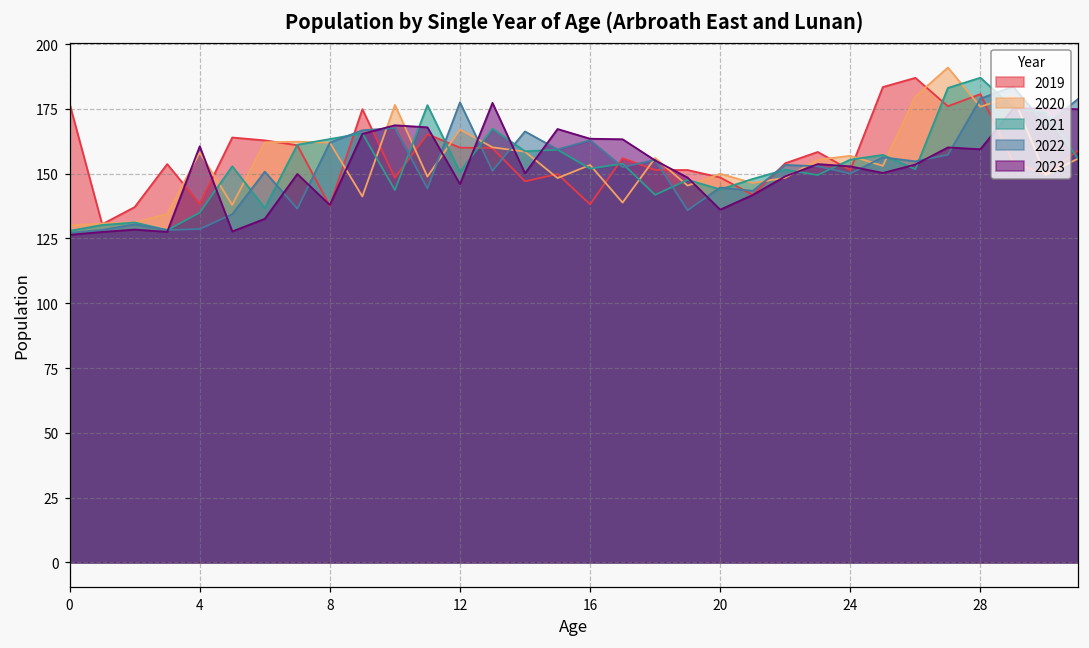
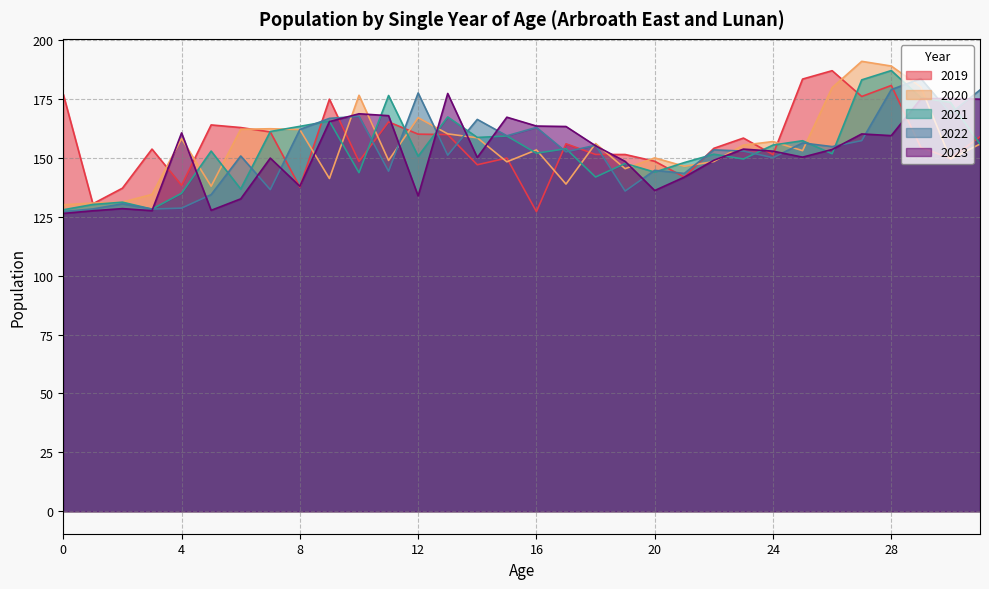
  {
    "2019": {
      "0": 177,
      "4": 138,
      "12": 160,
-     "16": 138,
+     "16": 127,
      "20": 149,
      "24": 151,
      "28": 181
    },
    "2020": {
      "0": 130,
      "4": 158,
      "12": 167,
      "16": 153,
      "20": 150,
      "24": 157,
-     "28": 176
+     "28": 189
    },
    "2023": {
      "4": 161,
-     "12": 146,
+     "12": 134,
      "20": 136,
      "24": 153,
      "28": 159
    }
  }
